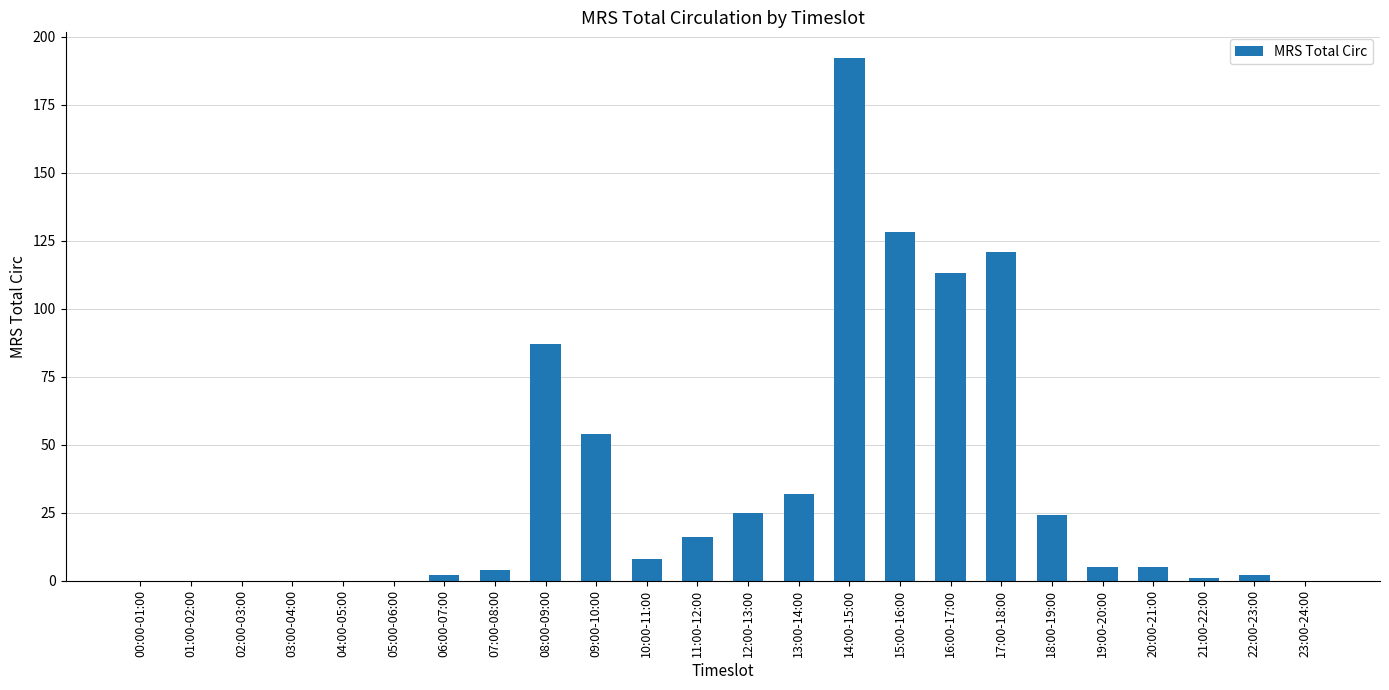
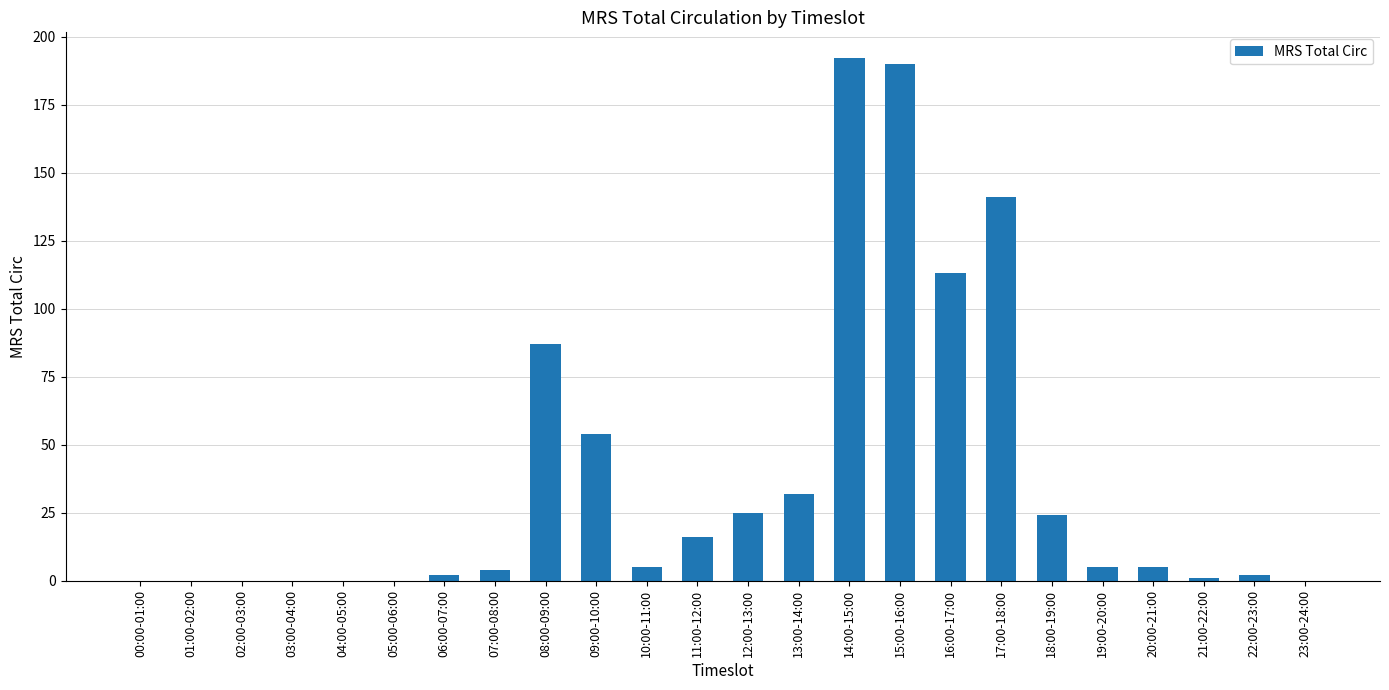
  {
    "00:00-01:00": 0,
    "01:00-02:00": 0,
    "02:00-03:00": 0,
    "03:00-04:00": 0,
    "04:00-05:00": 0,
    "05:00-06:00": 0,
    "06:00-07:00": 2,
    "07:00-08:00": 4,
    "08:00-09:00": 87,
    "09:00-10:00": 54,
-   "10:00-11:00": 8,
+   "10:00-11:00": 5,
    "11:00-12:00": 16,
    "12:00-13:00": 25,
    "13:00-14:00": 32,
    "14:00-15:00": 192,
-   "15:00-16:00": 128,
+   "15:00-16:00": 190,
    "16:00-17:00": 113,
-   "17:00-18:00": 121,
+   "17:00-18:00": 141,
    "18:00-19:00": 24,
    "19:00-20:00": 5,
    "20:00-21:00": 5,
    "21:00-22:00": 1,
    "22:00-23:00": 2,
    "23:00-24:00": 0
  }
